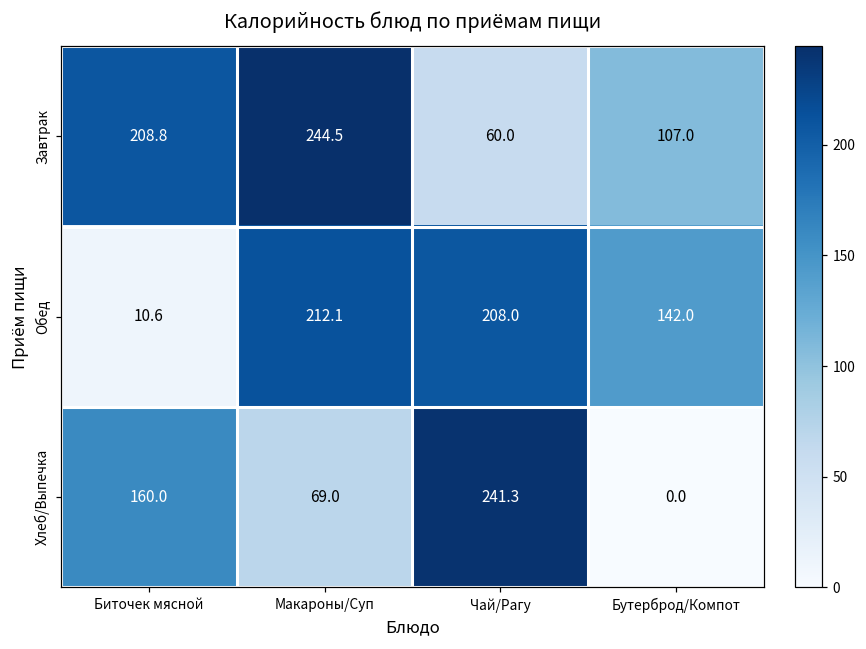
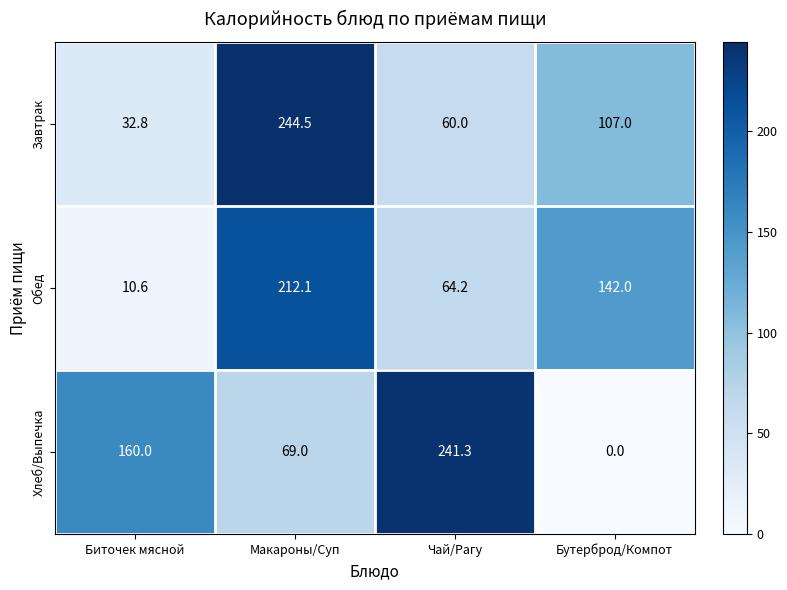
  {
    "Завтрак": {
-     "Биточек мясной": 208.8,
+     "Биточек мясной": 32.8,
      "Макароны/Суп": 244.5,
      "Чай/Рагу": 60.0,
      "Бутерброд/Компот": 107.0
    },
    "Обед": {
      "Биточек мясной": 10.6,
      "Макароны/Суп": 212.1,
-     "Чай/Рагу": 208.0,
+     "Чай/Рагу": 64.2,
      "Бутерброд/Компот": 142.0
    },
    "Хлеб/Выпечка": {
      "Биточек мясной": 160.0,
      "Макароны/Суп": 69.0,
      "Чай/Рагу": 241.3,
      "Бутерброд/Компот": 0.0
    }
  }
